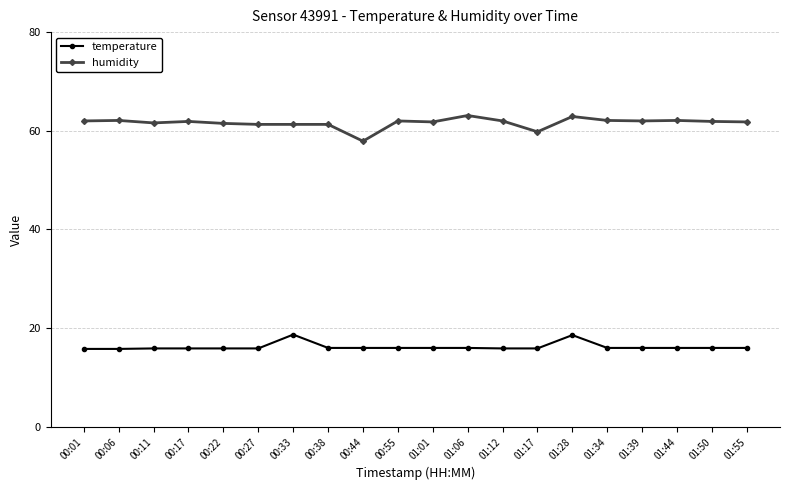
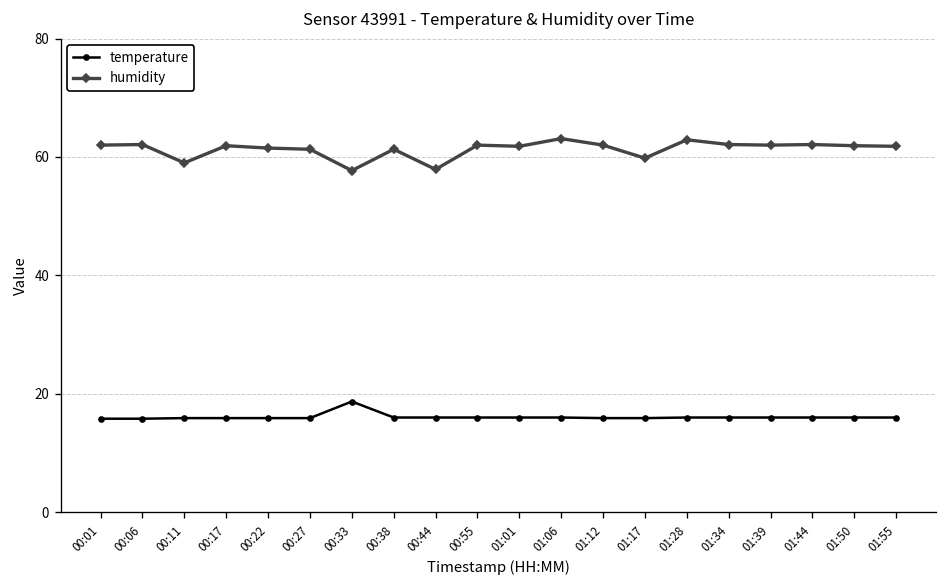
  {
    "temperature": {
      "00:01": 16,
      "00:06": 16,
      "00:11": 16,
      "00:17": 16,
      "00:22": 16,
      "00:27": 16,
      "00:33": 19,
      "00:38": 16,
      "00:44": 16,
      "00:55": 16,
      "01:01": 16,
      "01:06": 16,
      "01:12": 16,
      "01:17": 16,
-     "01:28": 19,
+     "01:28": 16,
      "01:34": 16,
      "01:39": 16,
      "01:44": 16,
      "01:50": 16,
      "01:55": 16
    },
    "humidity": {
      "00:01": 62,
      "00:06": 62,
-     "00:11": 62,
+     "00:11": 59,
      "00:17": 62,
      "00:22": 62,
      "00:27": 61,
-     "00:33": 61,
+     "00:33": 58,
      "00:38": 61,
      "00:44": 58,
      "00:55": 62,
      "01:01": 62,
      "01:06": 63,
      "01:12": 62,
      "01:17": 60,
      "01:28": 63,
      "01:34": 62,
      "01:39": 62,
      "01:44": 62,
      "01:50": 62,
      "01:55": 62
    }
  }
